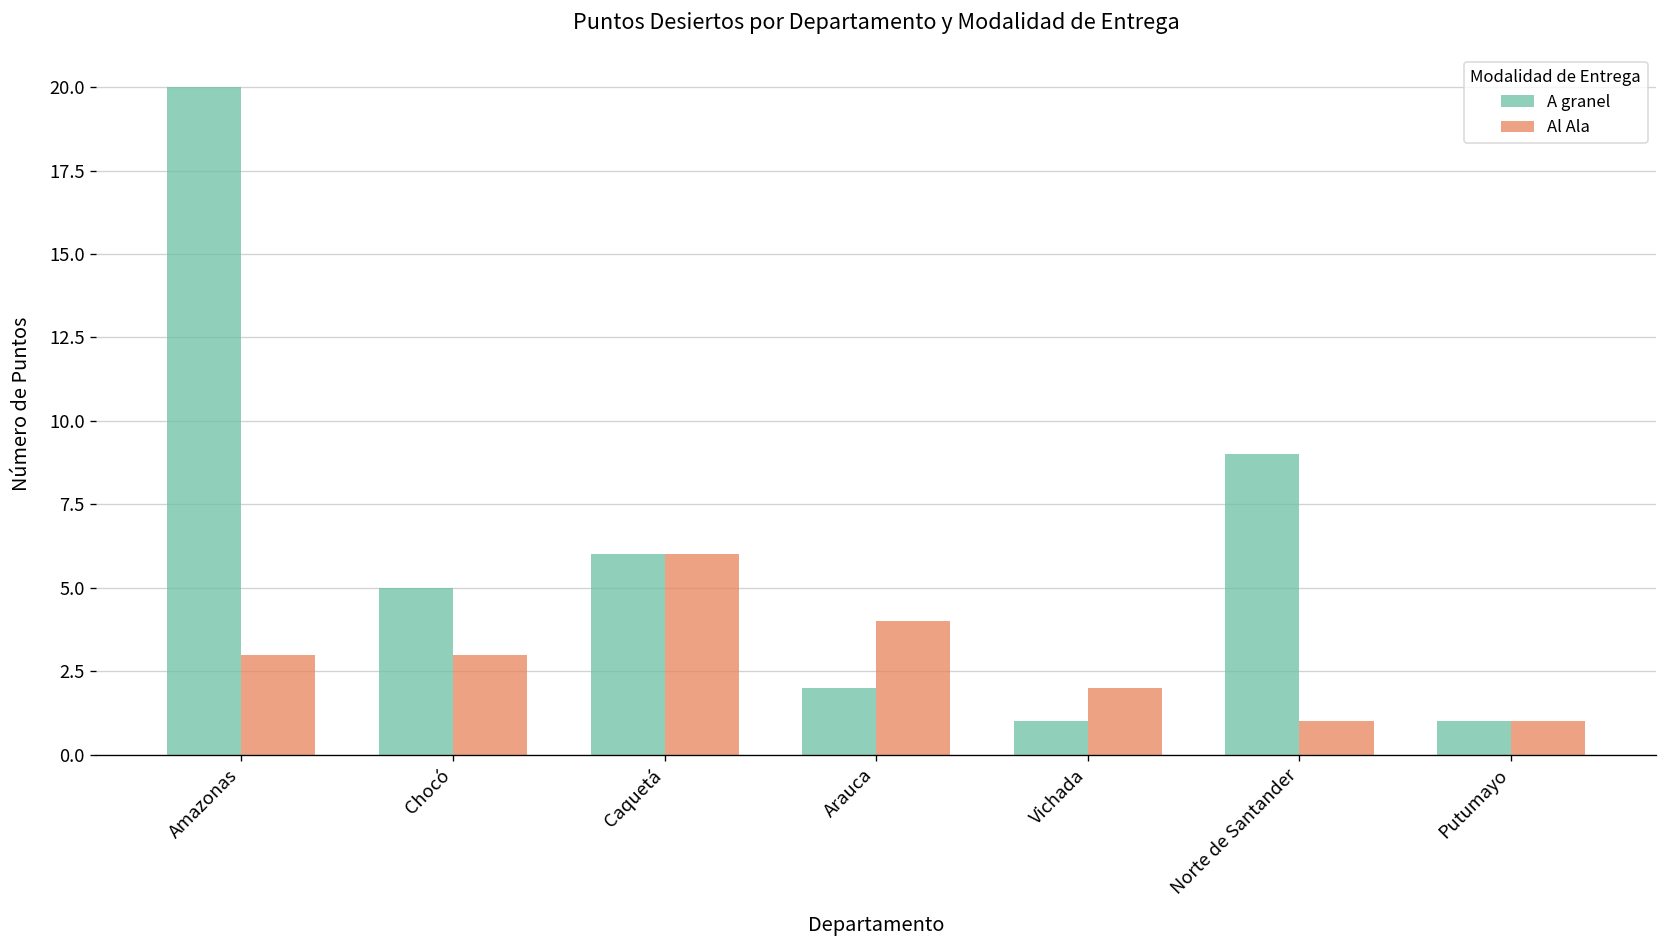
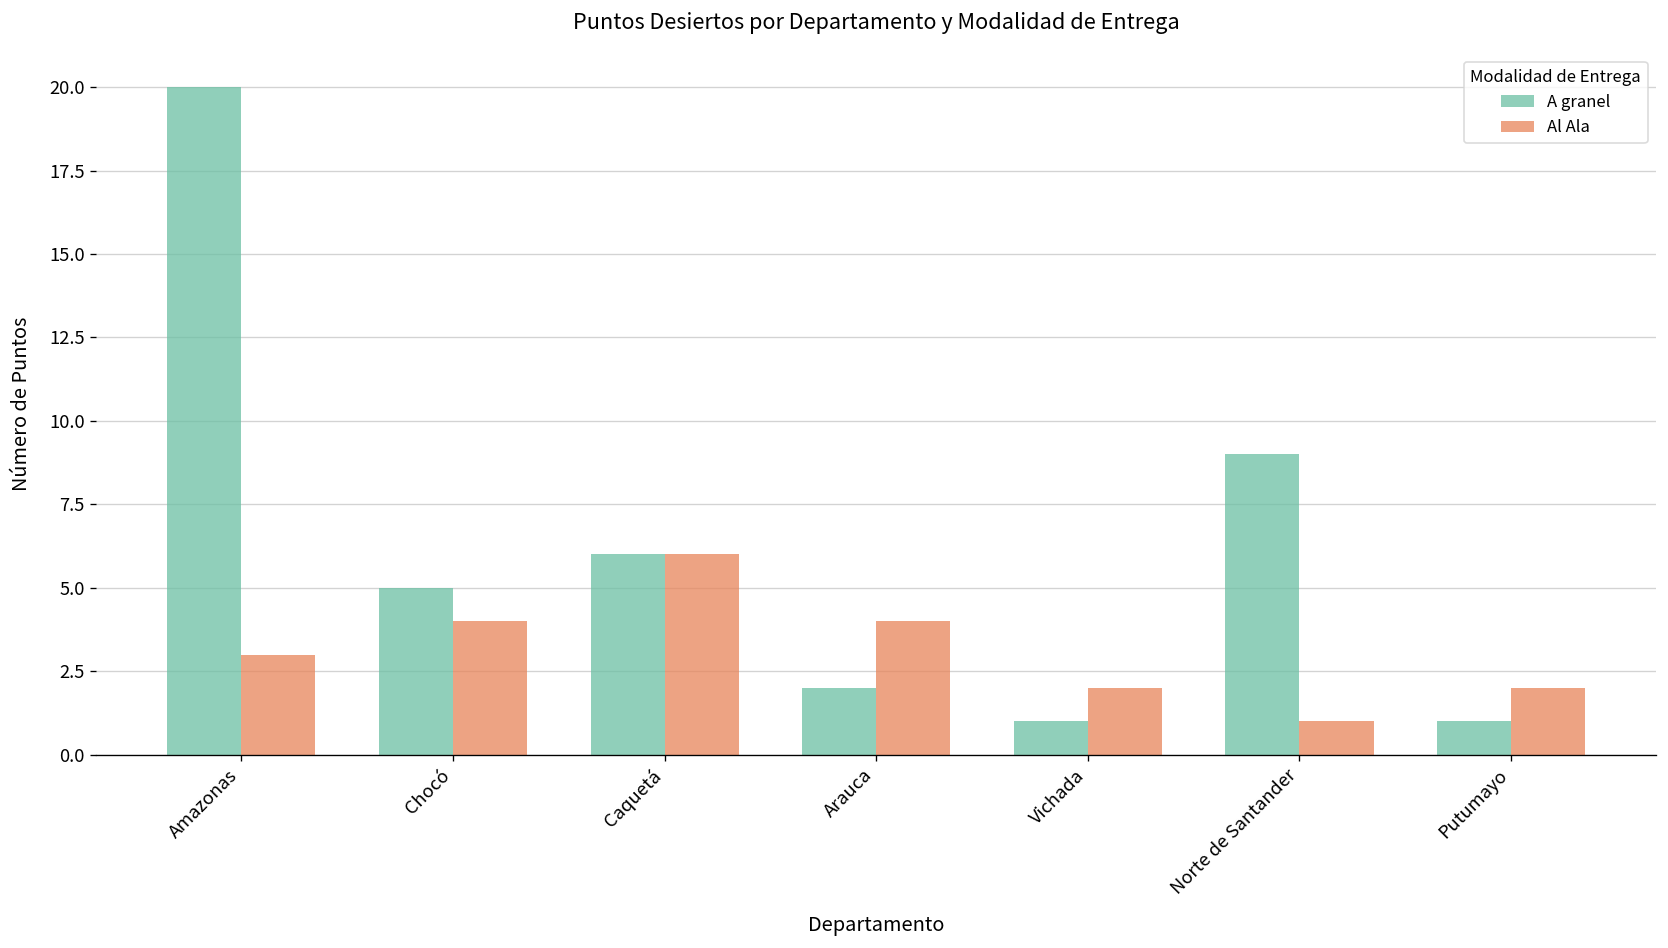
  {
    "A granel": {
      "Amazonas": 20,
      "Chocó": 5,
      "Caquetá": 6,
      "Arauca": 2,
      "Vichada": 1,
      "Norte de Santander": 9,
      "Putumayo": 1
    },
    "Al Ala": {
      "Amazonas": 3,
-     "Chocó": 3,
+     "Chocó": 4,
      "Caquetá": 6,
      "Arauca": 4,
      "Vichada": 2,
      "Norte de Santander": 1,
-     "Putumayo": 1
+     "Putumayo": 2
    }
  }
